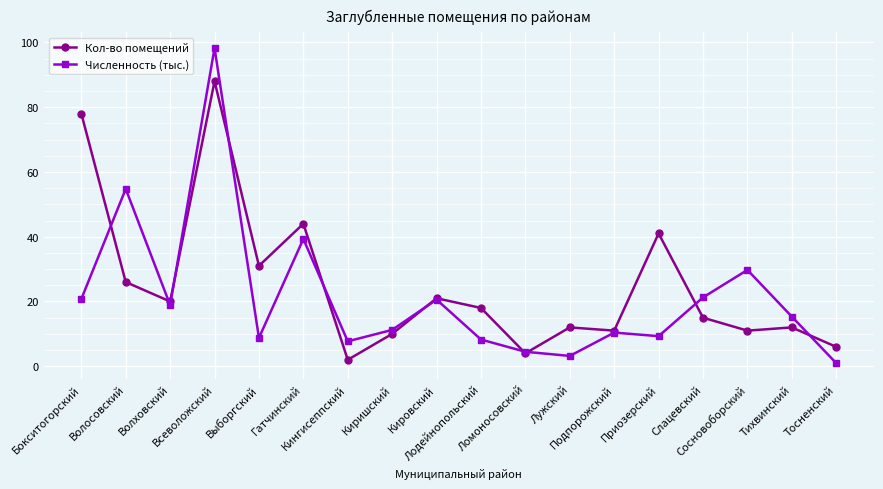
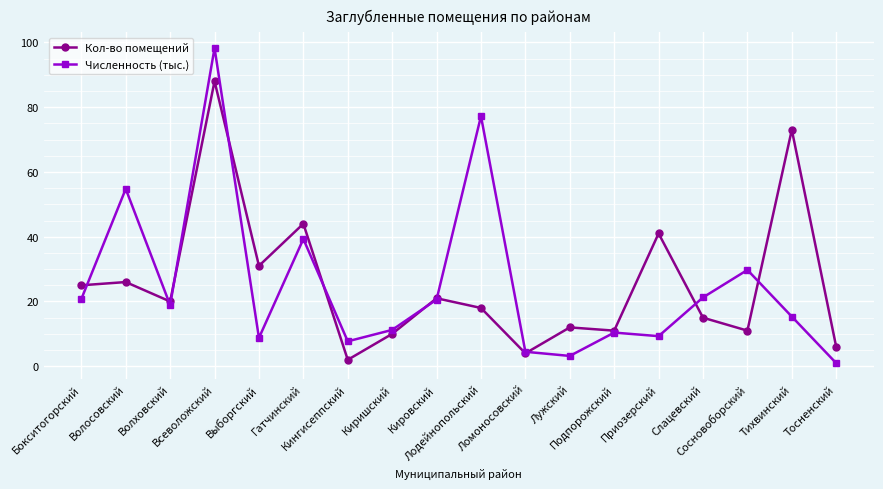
  {
    "Кол-во помещений": {
-     "Бокситогорский": 78,
+     "Бокситогорский": 25,
      "Волосовский": 26,
      "Волховский": 20,
      "Всеволожский": 88,
      "Выборгский": 31,
      "Гатчинский": 44,
      "Кингисеппский": 2,
      "Киришский": 10,
      "Лодейнопольский": 18,
      "Лужский": 12,
      "Приозерский": 41,
      "Слацевский": 15,
      "Сосновоборский": 11,
-     "Тихвинский": 12,
+     "Тихвинский": 73,
      "Тосненский": 6
    },
    "Численность (тыс.)": {
      "Бокситогорский": 21,
      "Волосовский": 55,
      "Волховский": 19,
      "Всеволожский": 98,
      "Выборгский": 9,
      "Гатчинский": 39,
      "Кингисеппский": 8,
      "Киришский": 11,
-     "Лодейнопольский": 8,
+     "Лодейнопольский": 77,
      "Лужский": 3,
      "Приозерский": 9,
      "Слацевский": 21,
      "Сосновоборский": 30,
      "Тихвинский": 15,
      "Тосненский": 1
    }
  }
